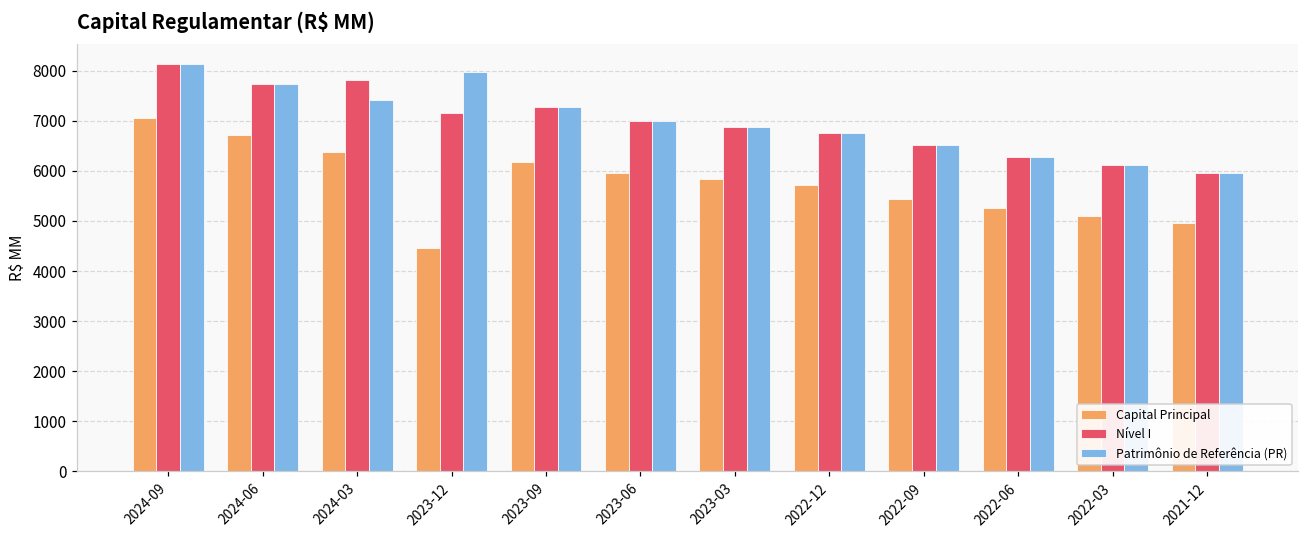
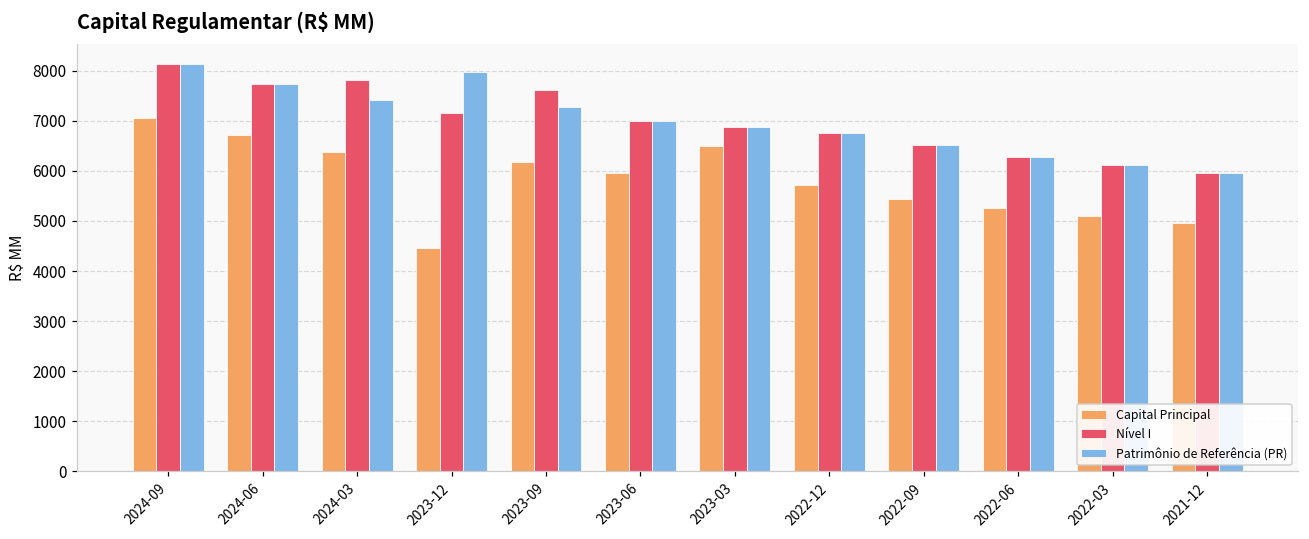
  {
    "Capital Principal": {
      "2024-09": 7100,
      "2024-06": 6700,
      "2024-03": 6400,
      "2023-12": 4500,
      "2023-09": 6200,
      "2023-06": 6000,
-     "2023-03": 5800,
+     "2023-03": 6500,
      "2022-12": 5700,
      "2022-09": 5400,
      "2022-06": 5300,
      "2022-03": 5100,
      "2021-12": 5000
    },
    "Nível I": {
      "2024-09": 8100,
      "2024-06": 7700,
      "2024-03": 7800,
      "2023-12": 7200,
-     "2023-09": 7300,
+     "2023-09": 7600,
      "2023-06": 7000,
      "2023-03": 6900,
      "2022-12": 6800,
      "2022-09": 6500,
      "2022-06": 6300,
      "2022-03": 6100,
      "2021-12": 6000
    },
    "Patrimônio de Referência (PR)": {
      "2024-09": 8100,
      "2024-06": 7700,
      "2024-03": 7400,
      "2023-12": 8000,
      "2023-09": 7300,
      "2023-06": 7000,
      "2023-03": 6900,
      "2022-12": 6800,
      "2022-09": 6500,
      "2022-06": 6300,
      "2022-03": 6100,
      "2021-12": 6000
    }
  }
